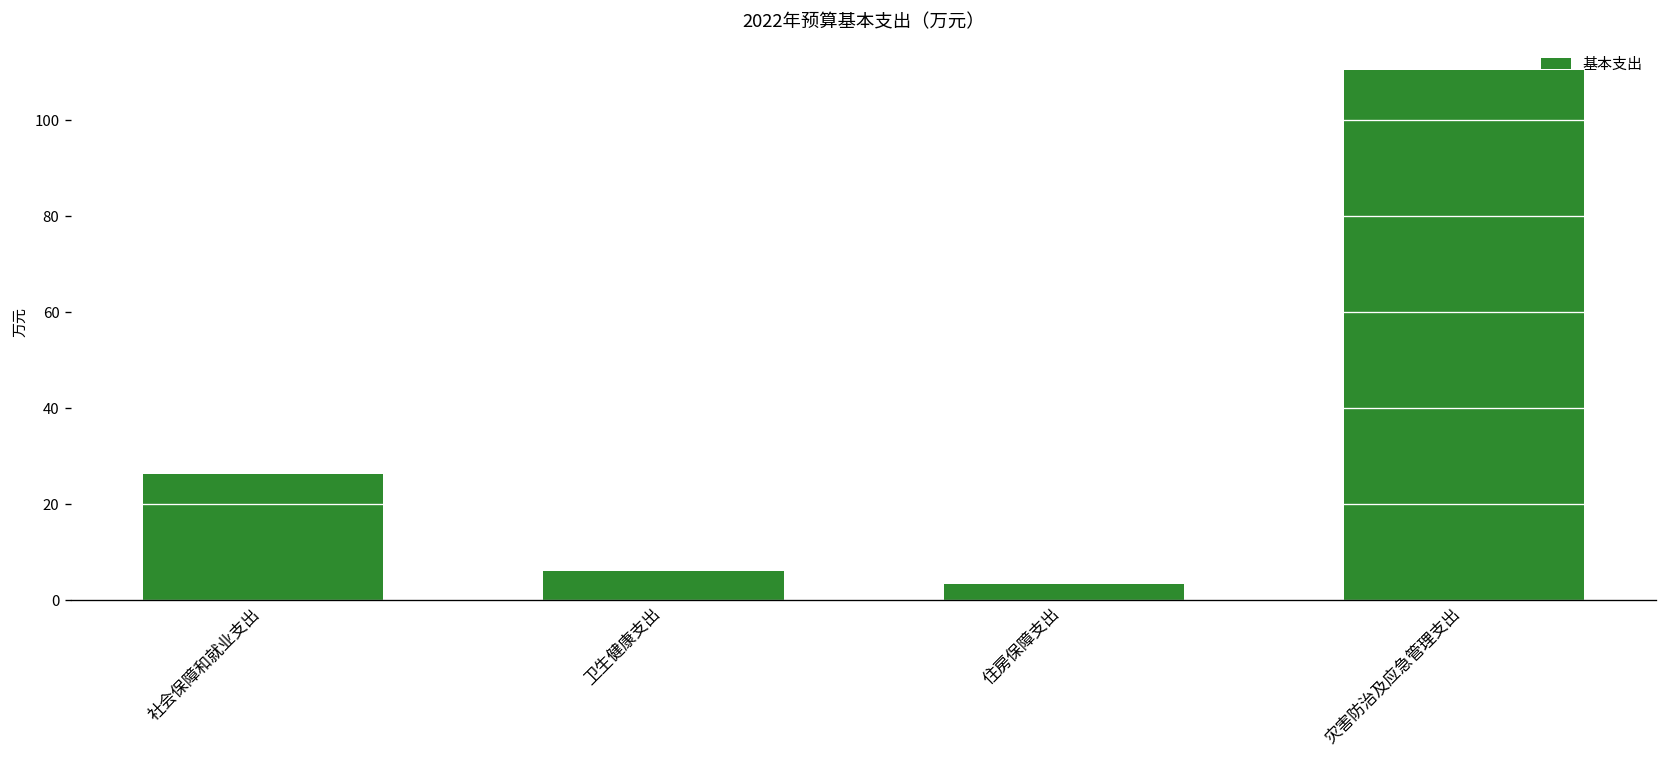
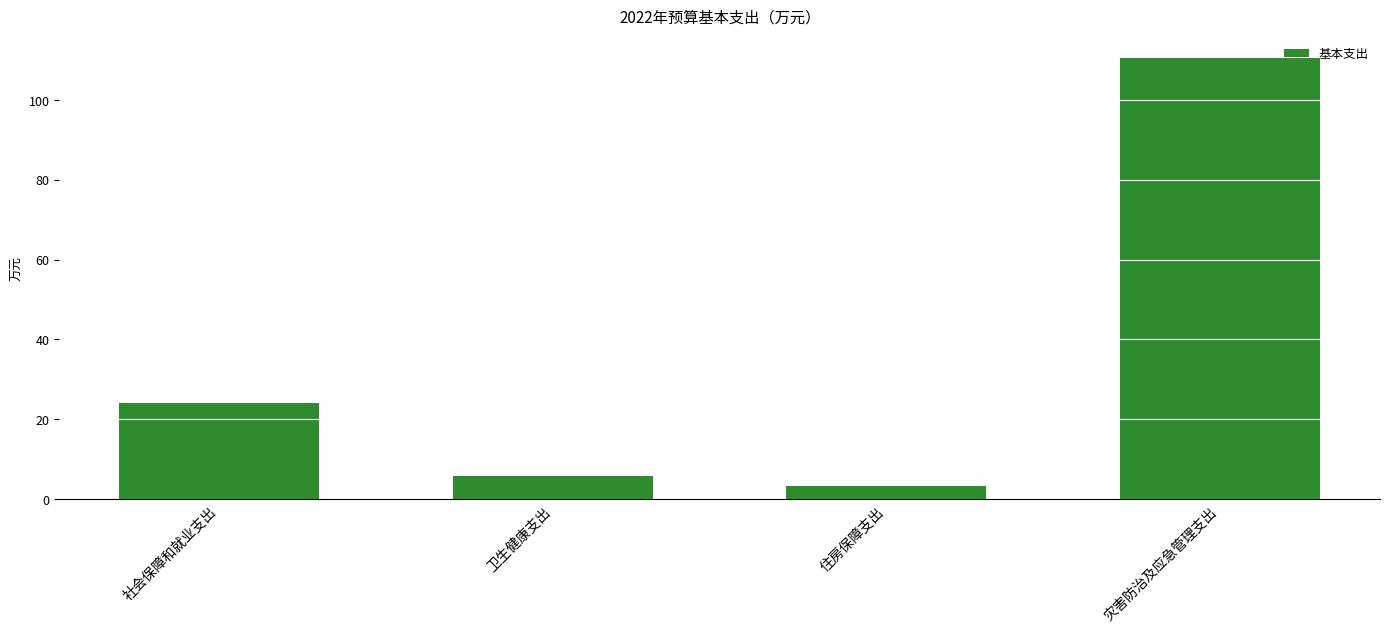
  {
-   "社会保障和就业支出": 26,
+   "社会保障和就业支出": 24,
    "卫生健康支出": 6,
    "住房保障支出": 3,
    "灾害防治及应急管理支出": 110
  }
